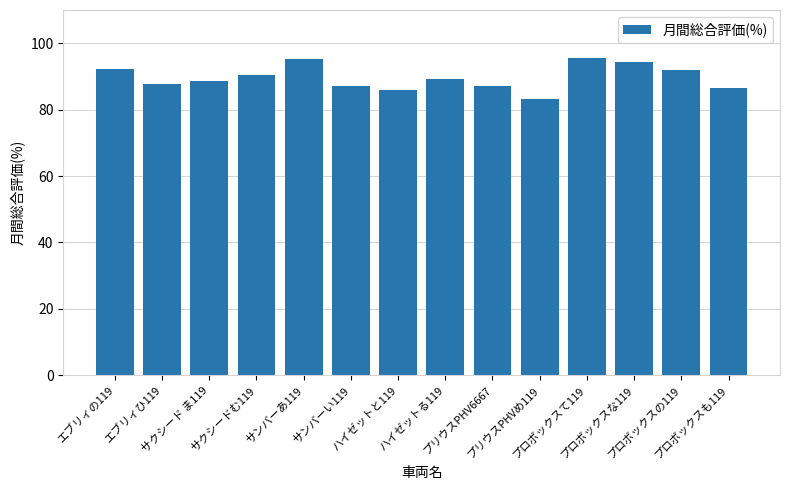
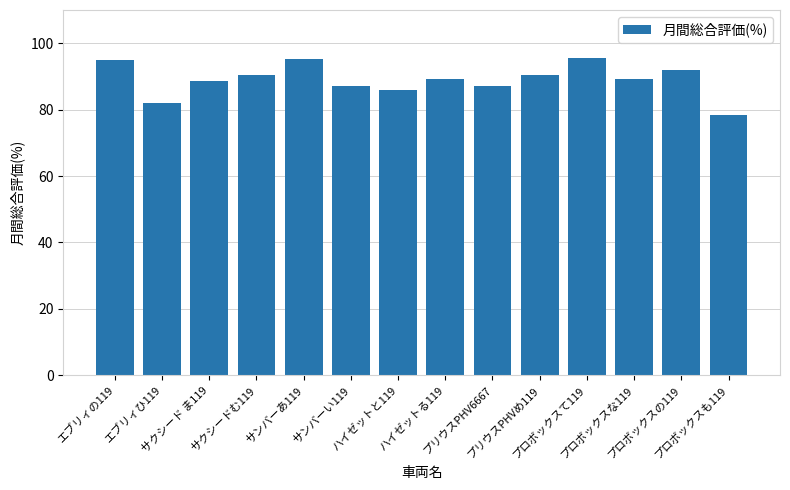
  {
-   "エブリィの119": 92,
-   "エブリィひ119": 88,
+   "エブリィの119": 95,
+   "エブリィひ119": 82,
    "サクシード ま119": 89,
    "サクシードむ119": 91,
    "サンバーあ119": 95,
    "サンバーい119": 87,
    "ハイゼットと119": 86,
    "ハイゼットる119": 89,
    "プリウスPHV6667": 87,
-   "プリウスPHVめ119": 83,
+   "プリウスPHVめ119": 90,
    "プロボックスて119": 95,
-   "プロボックスな119": 94,
+   "プロボックスな119": 89,
    "プロボックスの119": 92,
-   "プロボックスも119": 86
+   "プロボックスも119": 78
  }
